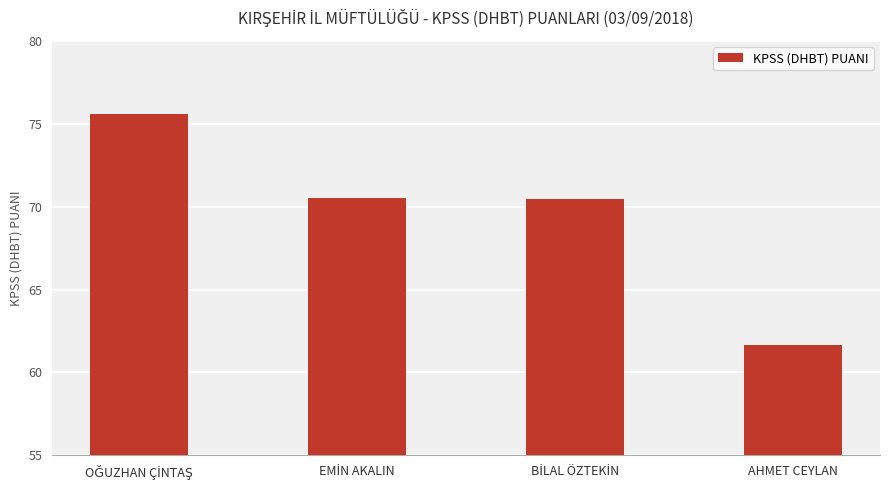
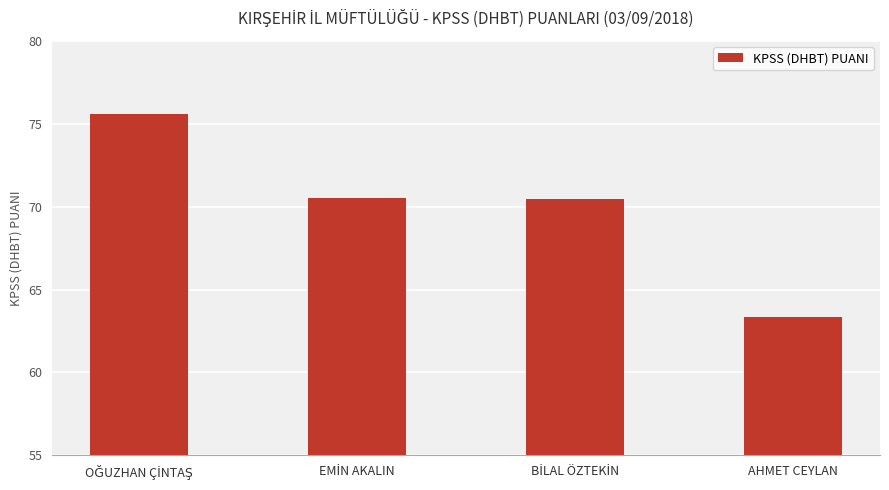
  {
    "OĞUZHAN ÇİNTAŞ": 75.6,
    "EMİN AKALIN": 70.5,
    "BİLAL ÖZTEKİN": 70.5,
-   "AHMET CEYLAN": 61.7
+   "AHMET CEYLAN": 63.3
  }
